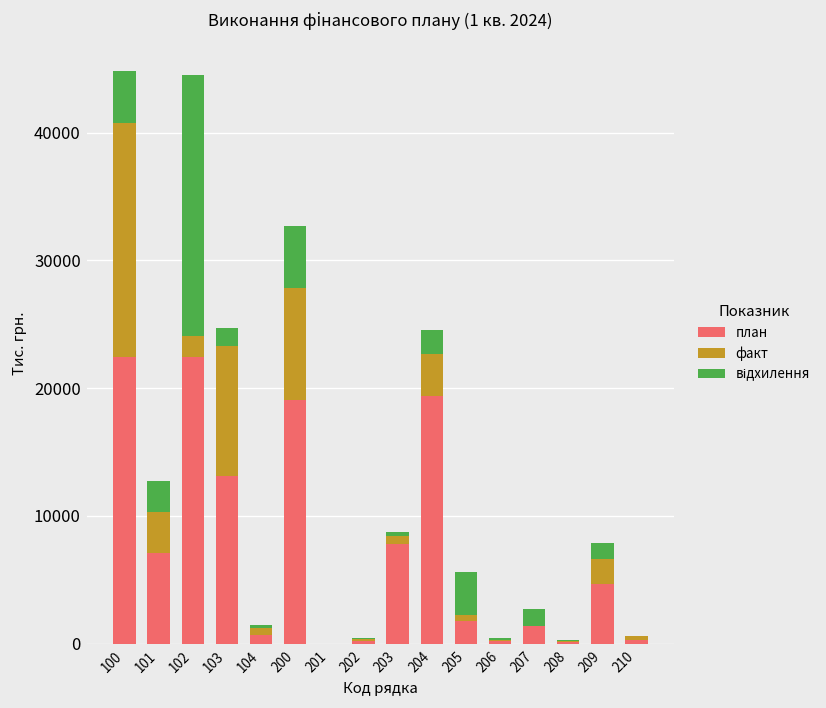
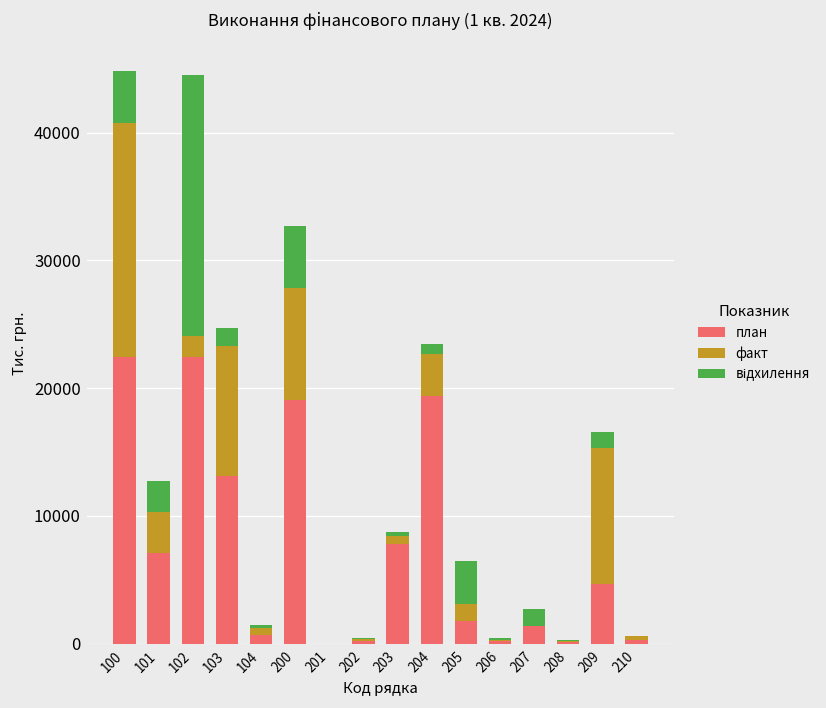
  {
    "план": {
      "100": 22400,
      "101": 7100,
      "102": 22500,
      "103": 13100,
      "104": 700,
      "200": 19100,
      "201": 0,
      "203": 7800,
      "204": 19400,
      "205": 1800,
      "207": 1400,
      "209": 4600,
      "210": 300
    },
    "факт": {
      "100": 18400,
      "101": 3200,
      "102": 1600,
      "103": 10200,
      "104": 500,
      "200": 8800,
      "201": 0,
      "203": 600,
      "204": 3200,
-     "205": 400,
+     "205": 1300,
      "207": 0,
-     "209": 1900,
+     "209": 10700,
      "210": 300
    },
    "відхилення": {
      "100": 4000,
      "101": 2400,
      "102": 20500,
      "103": 1300,
      "200": 4800,
      "201": 0,
      "203": 300,
-     "204": 1900,
+     "204": 800,
      "205": 3400,
      "207": 1300,
      "209": 1200,
      "210": 0
    }
  }
